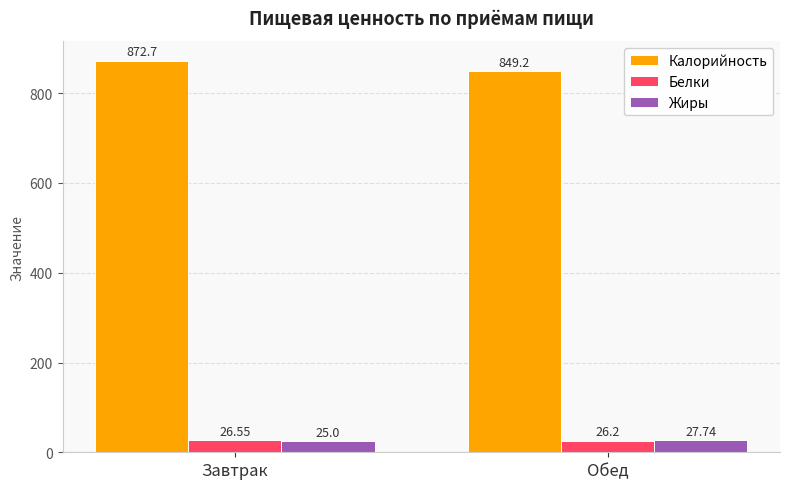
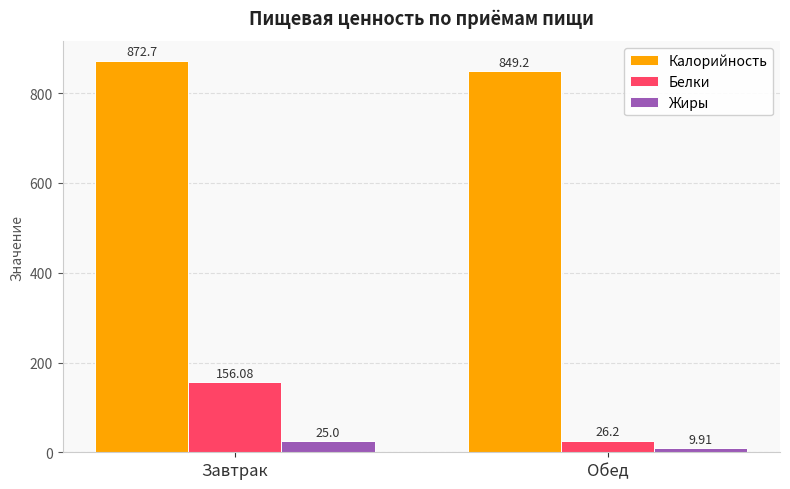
  {
    "Калорийность": {
      "Завтрак": 872.7,
      "Обед": 849.2
    },
    "Белки": {
-     "Завтрак": 26.55,
+     "Завтрак": 156.08,
      "Обед": 26.2
    },
    "Жиры": {
      "Завтрак": 25.0,
-     "Обед": 27.74
+     "Обед": 9.91
    }
  }
